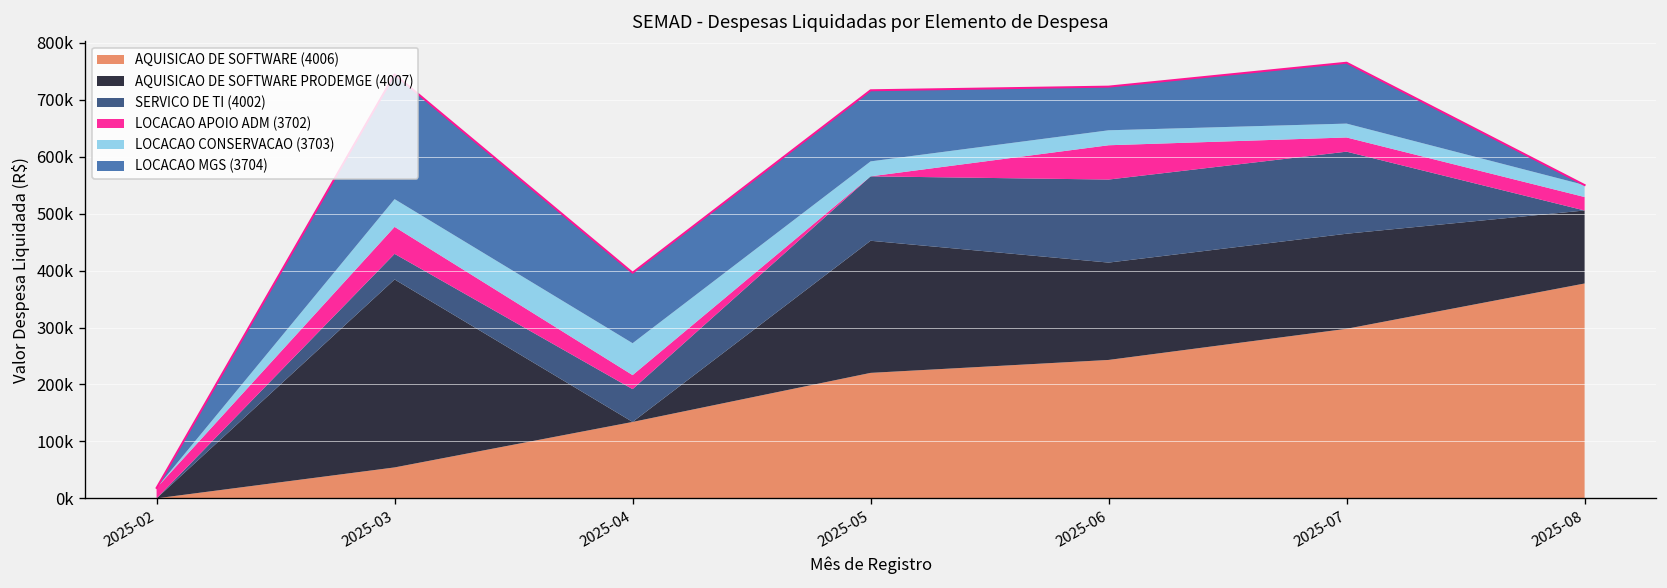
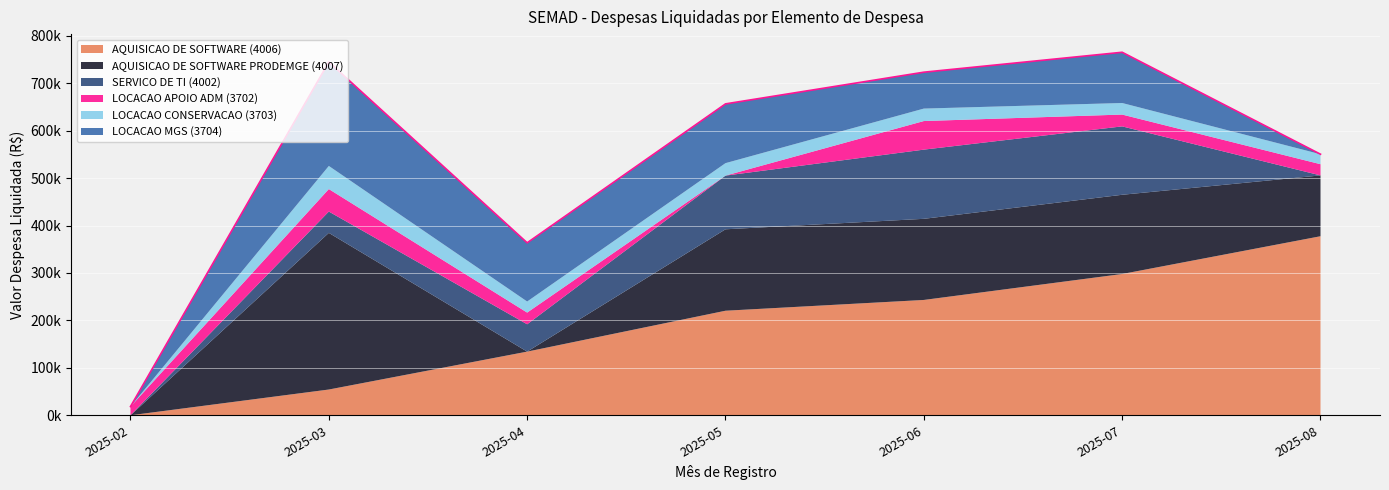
  {
    "AQUISICAO DE SOFTWARE (4006)": {
      "2025-03": 50000,
      "2025-05": 220000,
      "2025-06": 240000,
      "2025-07": 300000,
      "2025-08": 380000
    },
    "AQUISICAO DE SOFTWARE PRODEMGE (4007)": {
      "2025-03": 330000,
-     "2025-05": 230000,
+     "2025-05": 170000,
      "2025-06": 170000,
      "2025-07": 170000
    },
    "SERVICO DE TI (4002)": {
      "2025-03": 40000,
      "2025-04": 60000,
      "2025-06": 150000,
      "2025-07": 140000
    },
    "LOCACAO APOIO ADM (3702)": {
      "2025-03": 50000,
      "2025-04": 20000,
      "2025-06": 60000,
      "2025-07": 20000,
      "2025-08": 20000
    },
    "LOCACAO CONSERVACAO (3703)": {
      "2025-03": 50000,
-     "2025-04": 60000,
+     "2025-04": 20000,
      "2025-05": 30000,
      "2025-06": 30000,
      "2025-07": 20000
    },
    "LOCACAO MGS (3704)": {
      "2025-04": 120000,
      "2025-05": 120000,
      "2025-06": 80000,
      "2025-07": 110000
    }
  }
